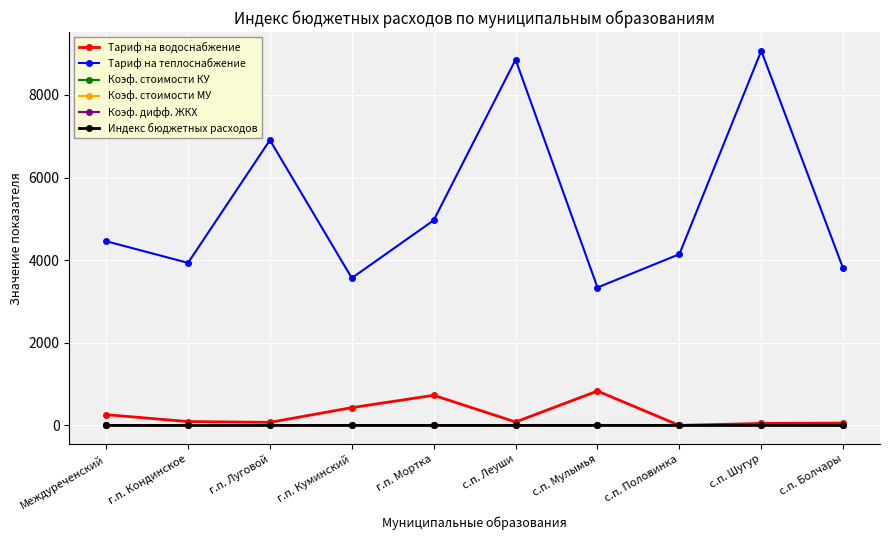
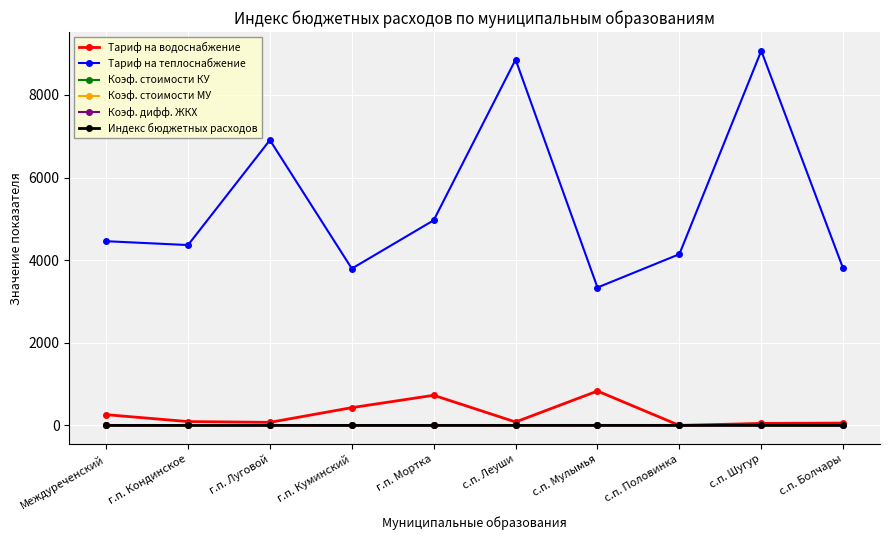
  {
    "Тариф на водоснабжение": {
      "Междуреченский": 300,
      "г.п. Кондинское": 100,
      "г.п. Луговой": 100,
      "г.п. Куминский": 400,
      "г.п. Мортка": 700,
      "с.п. Леуши": 100,
      "с.п. Мулымья": 800
    },
    "Тариф на теплоснабжение": {
      "Междуреченский": 4500,
-     "г.п. Кондинское": 3900,
+     "г.п. Кондинское": 4400,
      "г.п. Луговой": 6900,
-     "г.п. Куминский": 3600,
+     "г.п. Куминский": 3800,
      "г.п. Мортка": 5000,
      "с.п. Леуши": 8900,
      "с.п. Мулымья": 3300,
      "с.п. Половинка": 4100,
      "с.п. Шугур": 9100,
      "с.п. Болчары": 3800
    },
    "Индекс бюджетных расходов": {
      "Междуреченский": 0,
      "г.п. Кондинское": 0,
      "г.п. Луговой": 0,
      "г.п. Куминский": 0,
      "г.п. Мортка": 0,
      "с.п. Леуши": 0,
      "с.п. Мулымья": 0
    }
  }
